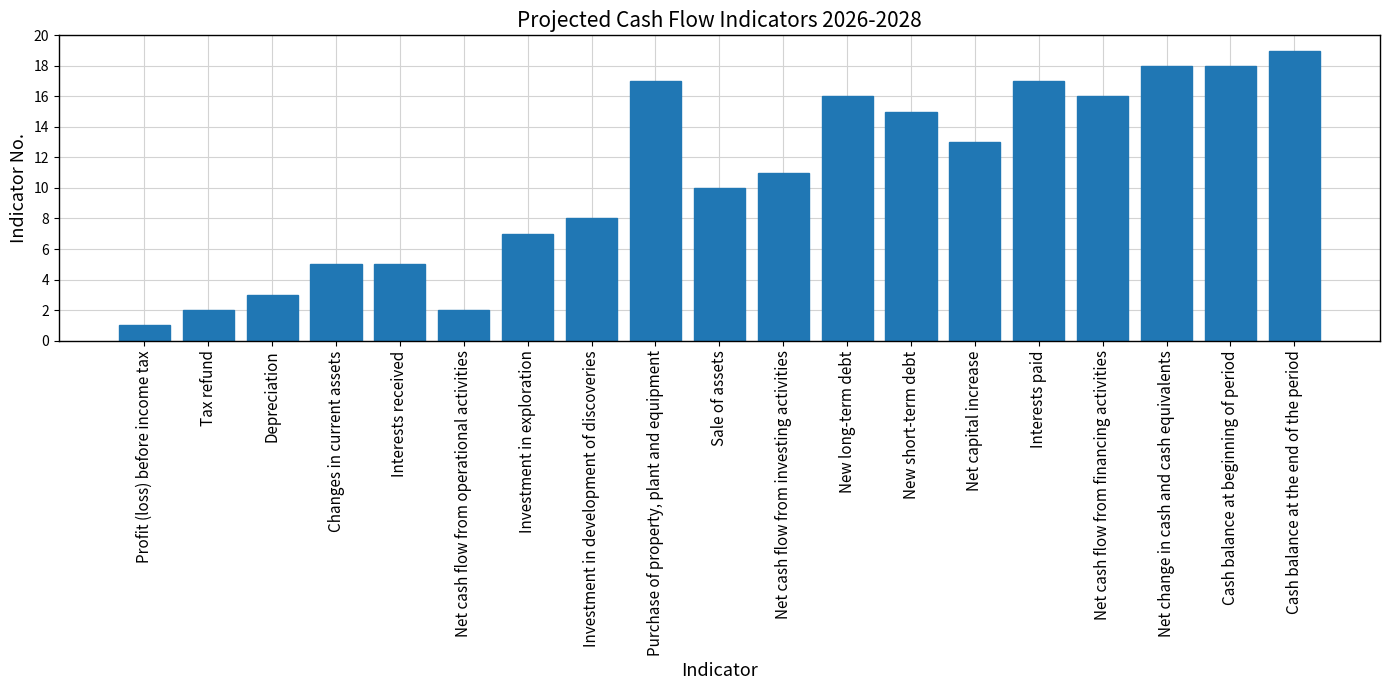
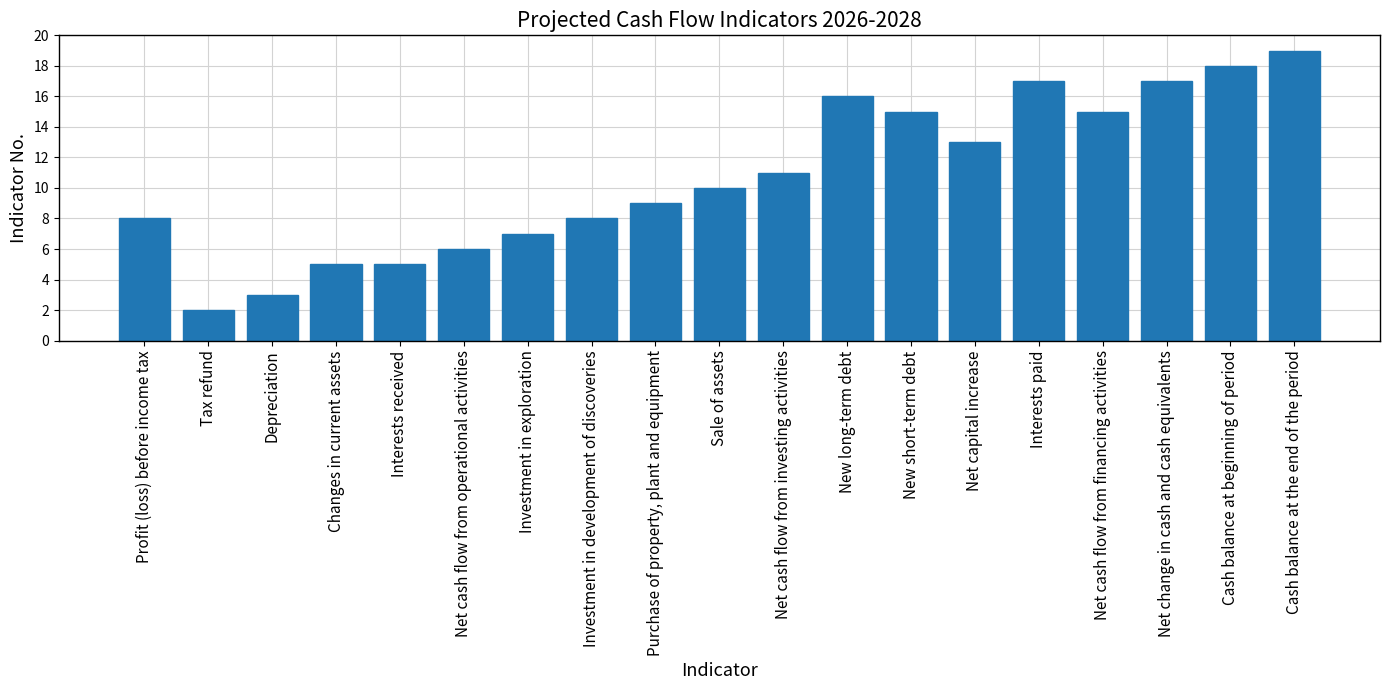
  {
-   "Profit (loss) before income tax": 1,
+   "Profit (loss) before income tax": 8,
    "Tax refund": 2,
    "Depreciation": 3,
    "Changes in current assets": 5,
    "Interests received": 5,
-   "Net cash flow from operational activities": 2,
+   "Net cash flow from operational activities": 6,
    "Investment in exploration": 7,
    "Investment in development of discoveries": 8,
-   "Purchase of property, plant and equipment": 17,
+   "Purchase of property, plant and equipment": 9,
    "Sale of assets": 10,
    "Net cash flow from investing activities": 11,
    "New long-term debt": 16,
    "New short-term debt": 15,
    "Net capital increase": 13,
    "Interests paid": 17,
-   "Net cash flow from financing activities": 16,
-   "Net change in cash and cash equivalents": 18,
+   "Net cash flow from financing activities": 15,
+   "Net change in cash and cash equivalents": 17,
    "Cash balance at beginning of period": 18,
    "Cash balance at the end of the period": 19
  }
